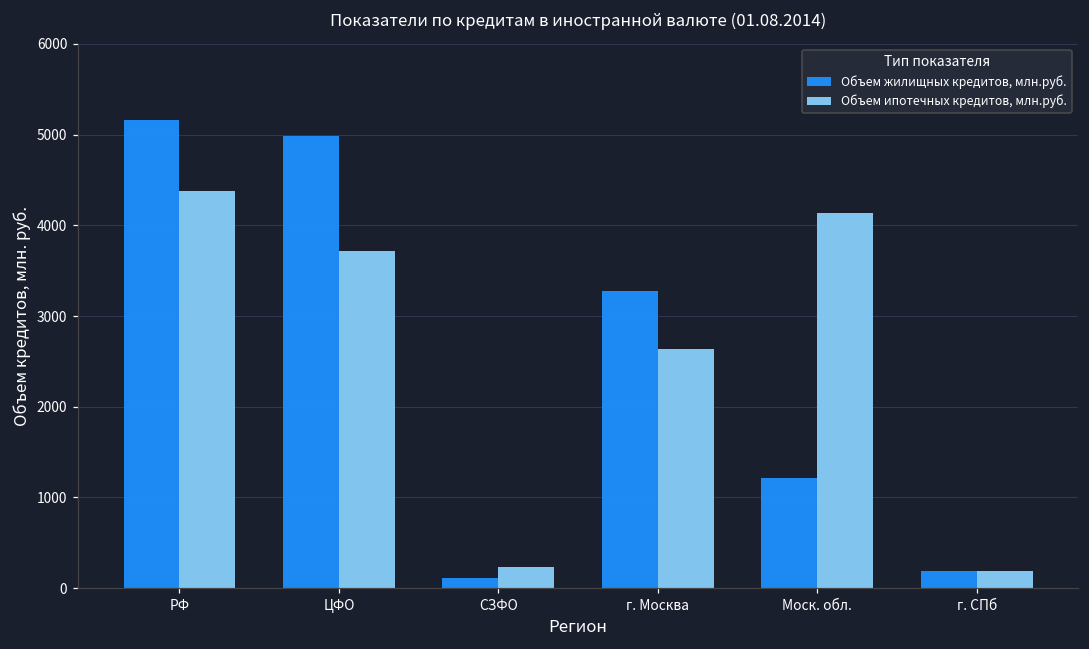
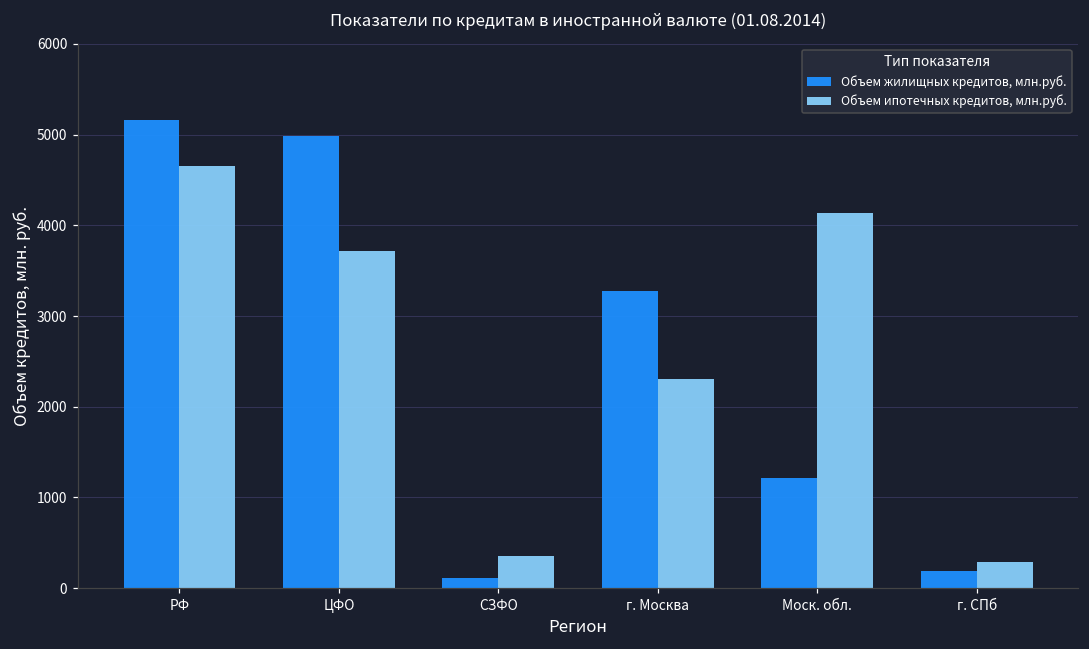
  {
    "Объем жилищных кредитов, млн.руб.": {
      "РФ": 5200,
      "ЦФО": 5000,
      "СЗФО": 100,
      "г. Москва": 3300,
      "Моск. обл.": 1200,
      "г. СПб": 200
    },
    "Объем ипотечных кредитов, млн.руб.": {
-     "РФ": 4400,
+     "РФ": 4700,
      "ЦФО": 3700,
-     "СЗФО": 200,
-     "г. Москва": 2600,
+     "СЗФО": 400,
+     "г. Москва": 2300,
      "Моск. обл.": 4100,
-     "г. СПб": 200
+     "г. СПб": 300
    }
  }
